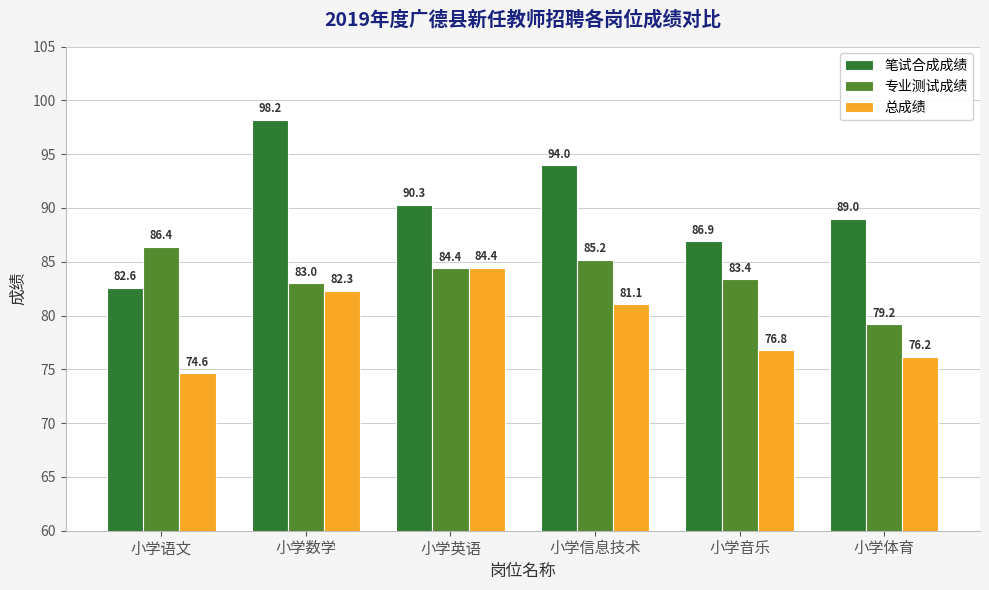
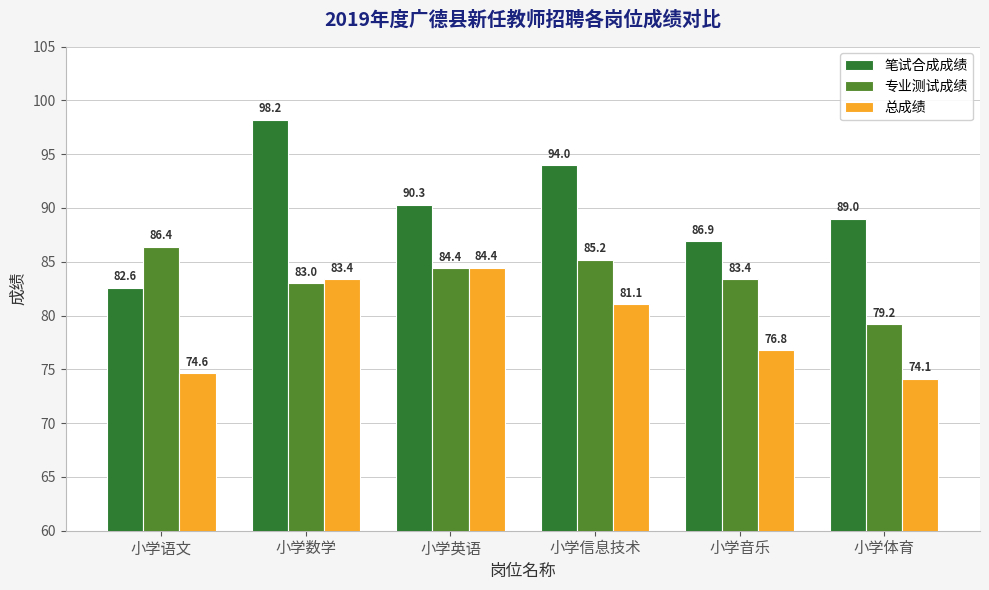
  {
    "总成绩": {
      "小学语文": 74.6,
-     "小学数学": 82.3,
+     "小学数学": 83.4,
      "小学英语": 84.4,
      "小学信息技术": 81.1,
      "小学音乐": 76.8,
-     "小学体育": 76.2
+     "小学体育": 74.1
    }
  }
